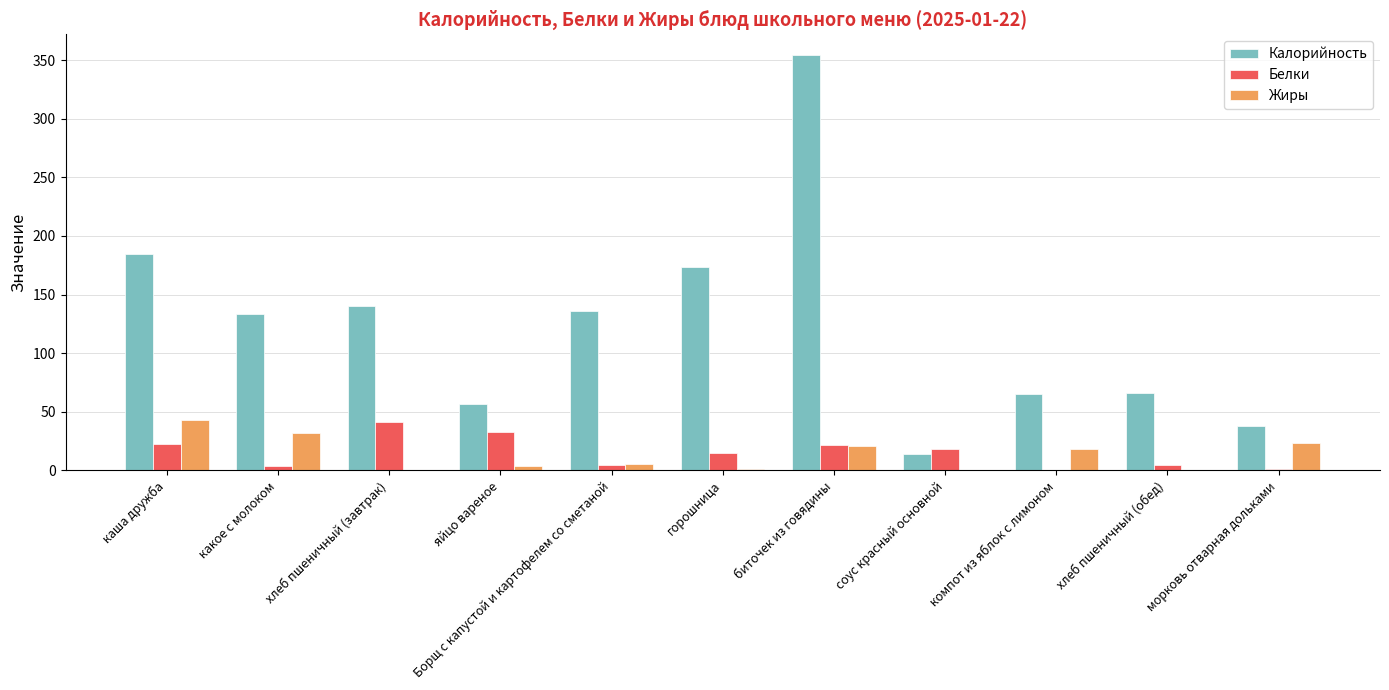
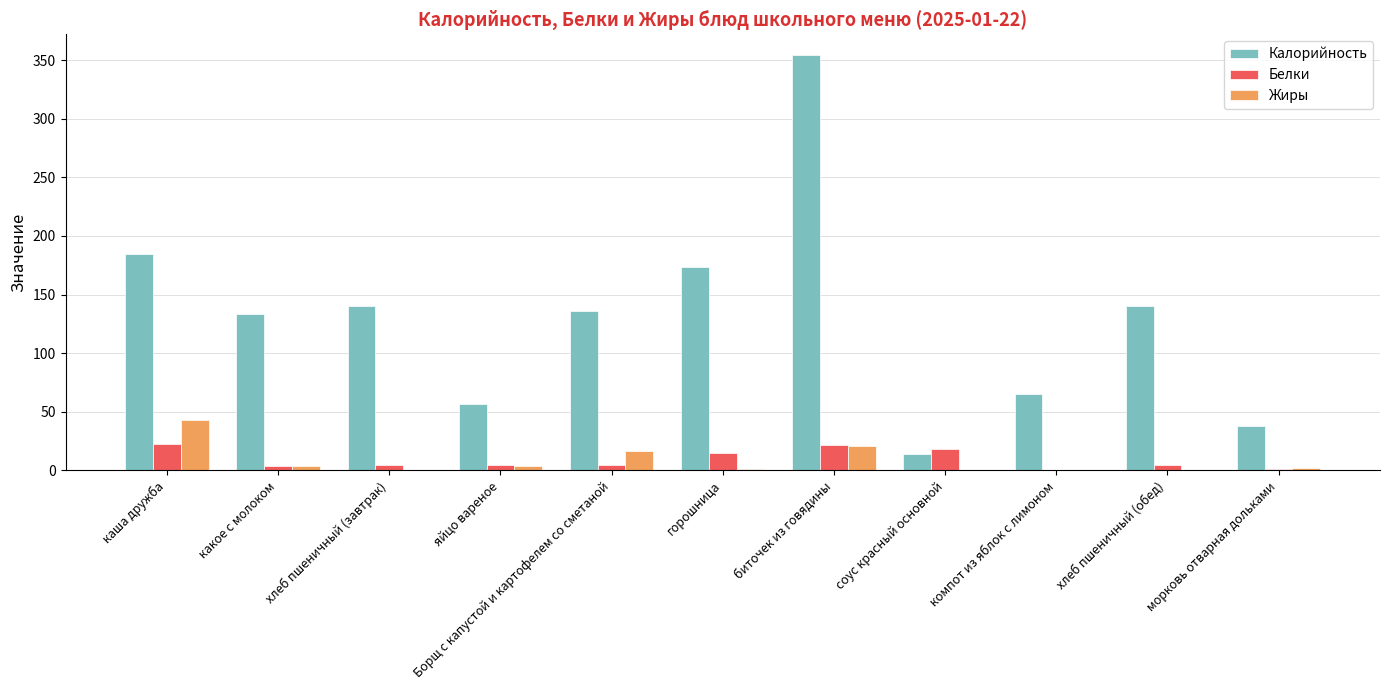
  {
    "Калорийность": {
      "каша дружба": 185,
      "какое с молоком": 133,
      "хлеб пшеничный (завтрак)": 141,
      "яйцо вареное": 57,
      "Борщ с капустой и картофелем со сметаной": 136,
      "горошница": 174,
      "биточек из говядины": 354,
      "соус красный основной": 14,
      "компот из яблок с лимоном": 65,
-     "хлеб пшеничный (обед)": 66,
+     "хлеб пшеничный (обед)": 141,
      "морковь отварная дольками": 38
    },
    "Белки": {
      "каша дружба": 22,
      "какое с молоком": 4,
-     "хлеб пшеничный (завтрак)": 41,
-     "яйцо вареное": 33,
+     "хлеб пшеничный (завтрак)": 5,
+     "яйцо вареное": 5,
      "Борщ с капустой и картофелем со сметаной": 5,
      "горошница": 15,
      "биточек из говядины": 22,
      "соус красный основной": 18,
      "хлеб пшеничный (обед)": 5
    },
    "Жиры": {
      "каша дружба": 43,
-     "какое с молоком": 32,
+     "какое с молоком": 3,
      "яйцо вареное": 4,
-     "Борщ с капустой и картофелем со сметаной": 6,
+     "Борщ с капустой и картофелем со сметаной": 16,
      "биточек из говядины": 21,
-     "компот из яблок с лимоном": 19,
-     "морковь отварная дольками": 24
+     "компот из яблок с лимоном": 0,
+     "морковь отварная дольками": 2
    }
  }
